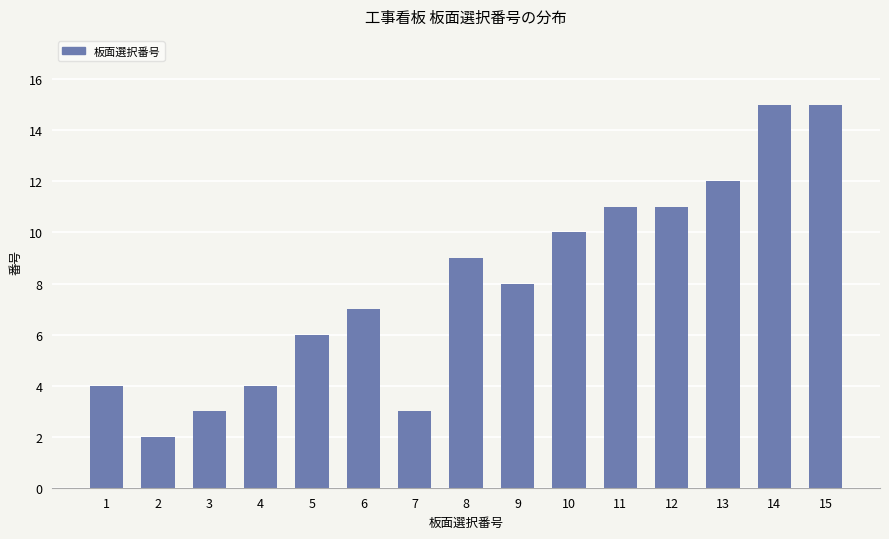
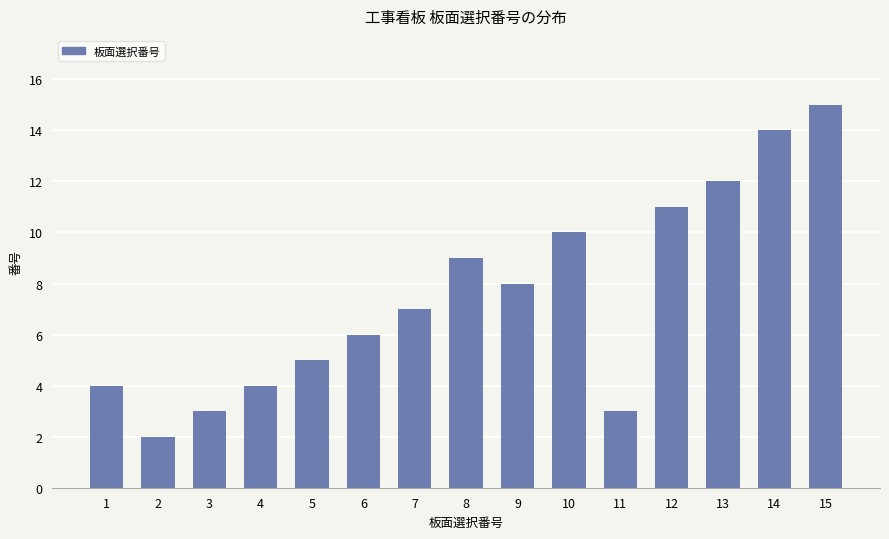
  {
    "1": 4,
    "2": 2,
    "3": 3,
    "4": 4,
-   "5": 6,
-   "6": 7,
-   "7": 3,
+   "5": 5,
+   "6": 6,
+   "7": 7,
    "8": 9,
    "9": 8,
    "10": 10,
-   "11": 11,
+   "11": 3,
    "12": 11,
    "13": 12,
-   "14": 15,
+   "14": 14,
    "15": 15
  }
